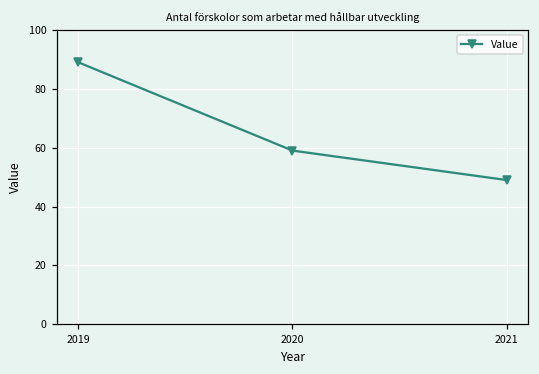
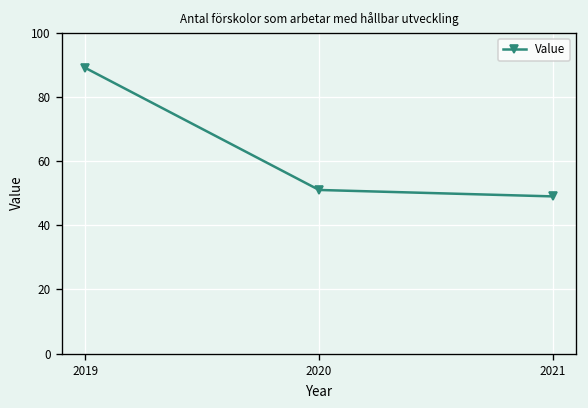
  {
    "2019": 89,
-   "2020": 59,
+   "2020": 51,
    "2021": 49
  }
